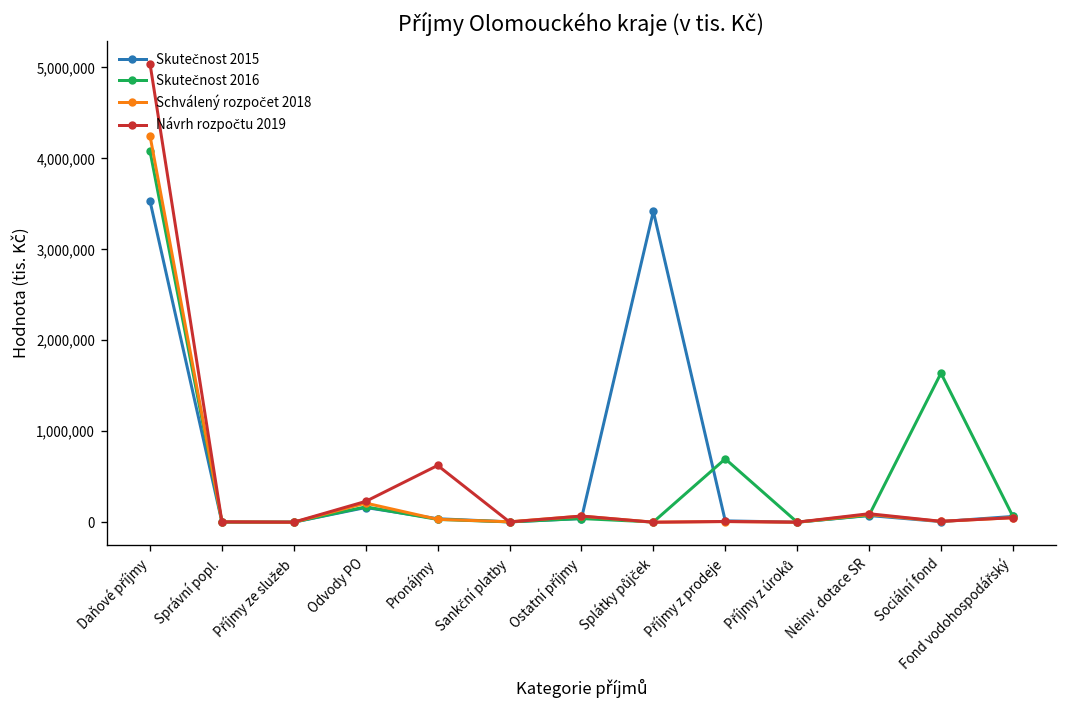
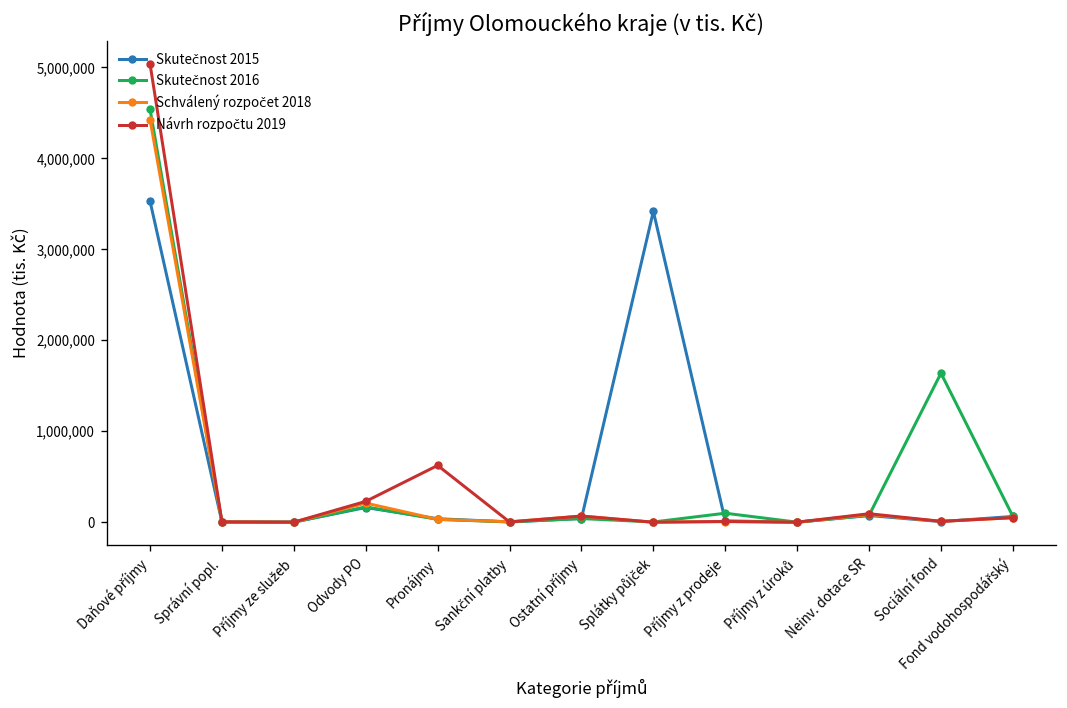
  {
    "Skutečnost 2015": {
      "Daňové příjmy": "3,500,000",
      "Splátky půjček": "3,400,000"
    },
    "Skutečnost 2016": {
-     "Daňové příjmy": "4,100,000",
-     "Příjmy z prodeje": "700,000",
+     "Daňové příjmy": "4,500,000",
+     "Příjmy z prodeje": "100,000",
      "Sociální fond": "1,600,000"
    },
    "Schválený rozpočet 2018": {
-     "Daňové příjmy": "4,200,000"
+     "Daňové příjmy": "4,400,000"
    },
    "Návrh rozpočtu 2019": {
      "Daňové příjmy": "5,000,000",
      "Pronájmy": "600,000"
    }
  }
